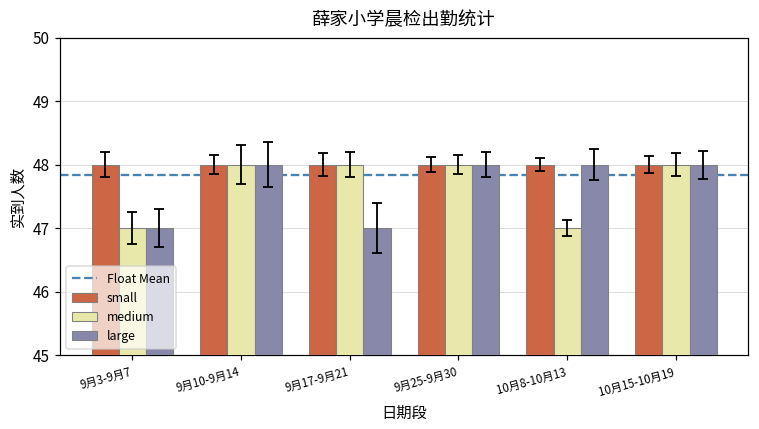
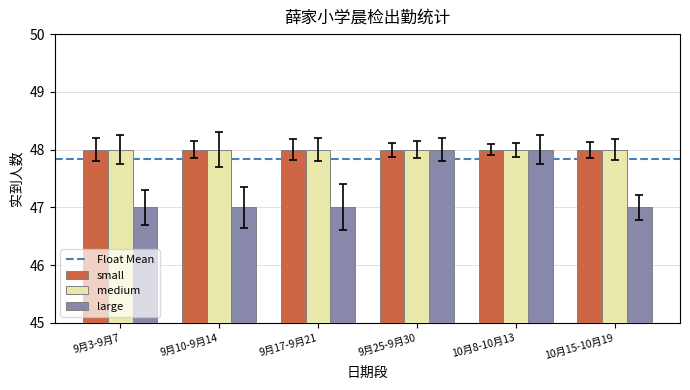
  {
    "small": {
      "9月3-9月7": 48,
      "9月10-9月14": 48,
      "9月17-9月21": 48,
      "9月25-9月30": 48,
      "10月8-10月13": 48,
      "10月15-10月19": 48
    },
    "medium": {
-     "9月3-9月7": 47,
+     "9月3-9月7": 48,
      "9月10-9月14": 48,
      "9月17-9月21": 48,
      "9月25-9月30": 48,
-     "10月8-10月13": 47,
+     "10月8-10月13": 48,
      "10月15-10月19": 48
    },
    "large": {
      "9月3-9月7": 47,
-     "9月10-9月14": 48,
+     "9月10-9月14": 47,
      "9月17-9月21": 47,
      "9月25-9月30": 48,
      "10月8-10月13": 48,
-     "10月15-10月19": 48
+     "10月15-10月19": 47
    }
  }
